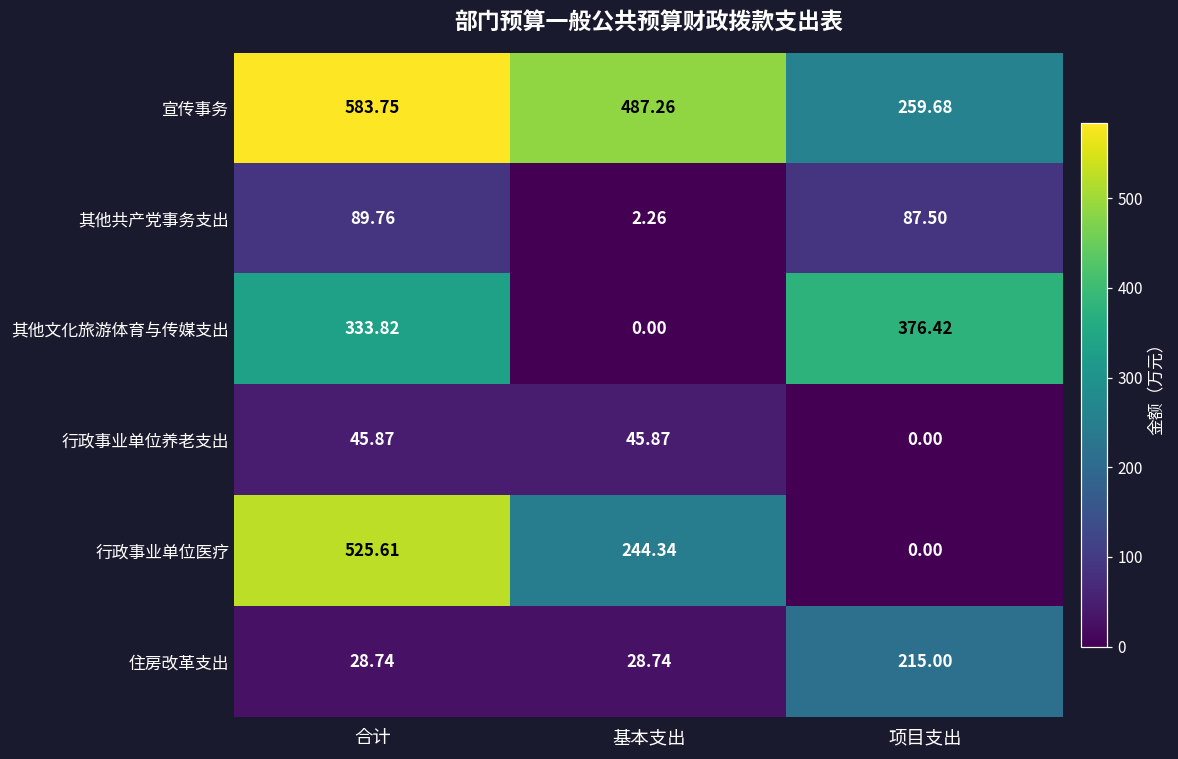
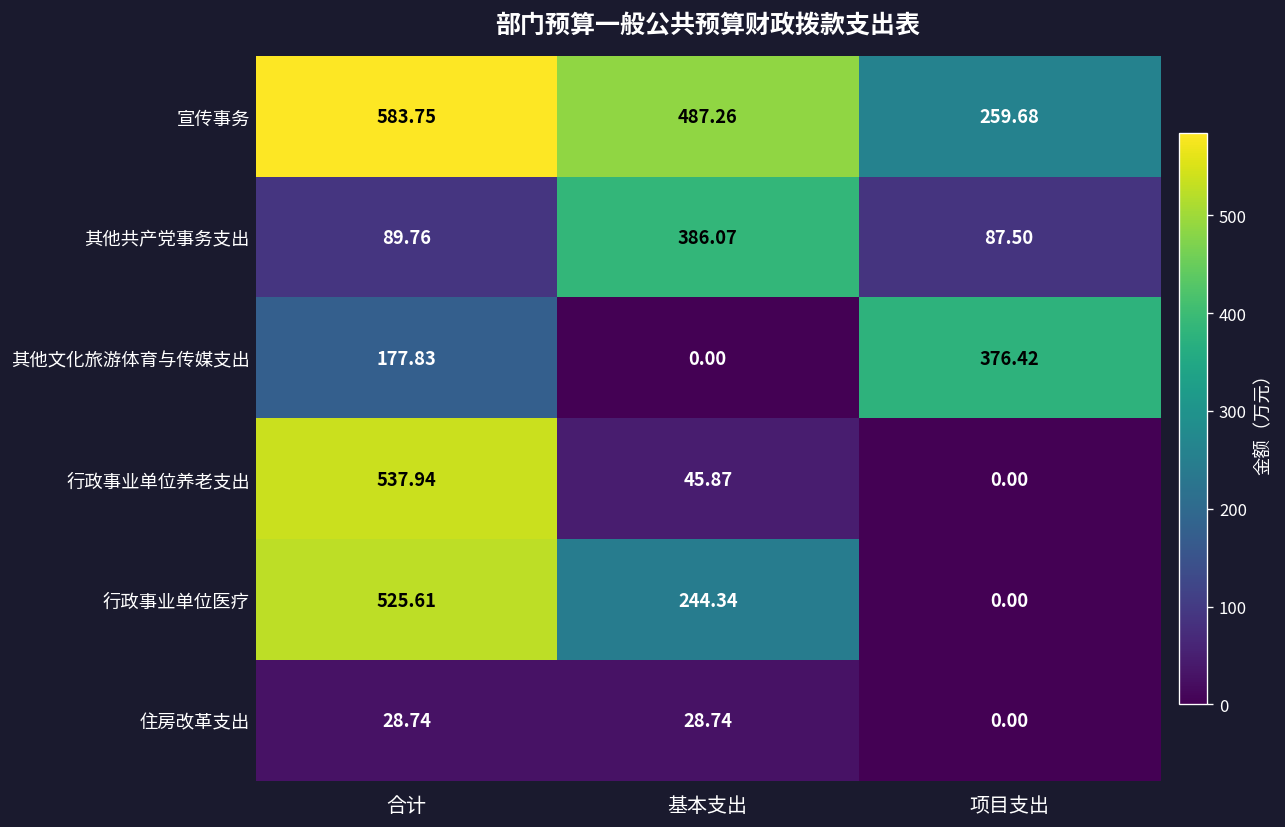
  {
    "宣传事务": {
      "合计": 583.75,
      "基本支出": 487.26,
      "项目支出": 259.68
    },
    "其他共产党事务支出": {
      "合计": 89.76,
-     "基本支出": 2.26,
+     "基本支出": 386.07,
      "项目支出": 87.50
    },
    "其他文化旅游体育与传媒支出": {
-     "合计": 333.82,
+     "合计": 177.83,
      "基本支出": 0.00,
      "项目支出": 376.42
    },
    "行政事业单位养老支出": {
-     "合计": 45.87,
+     "合计": 537.94,
      "基本支出": 45.87,
      "项目支出": 0.00
    },
    "行政事业单位医疗": {
      "合计": 525.61,
      "基本支出": 244.34,
      "项目支出": 0.00
    },
    "住房改革支出": {
      "合计": 28.74,
      "基本支出": 28.74,
-     "项目支出": 215.00
+     "项目支出": 0.00
    }
  }
